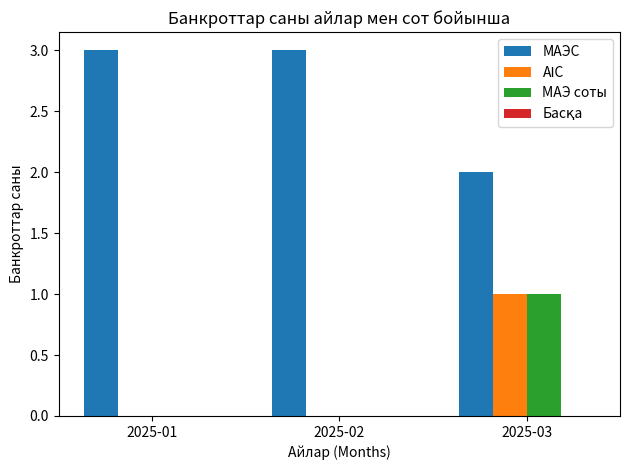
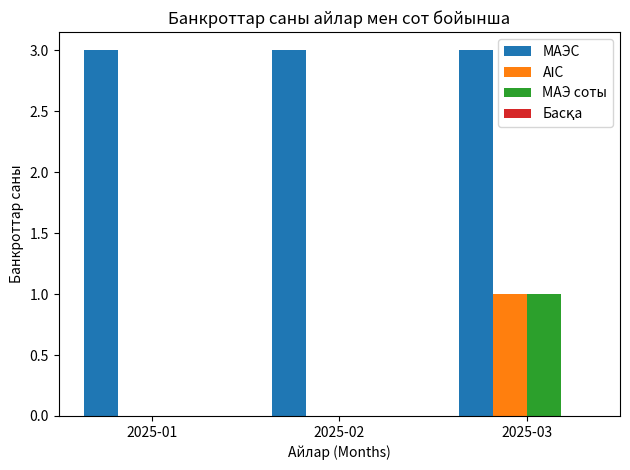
  {
    "МАЭС": {
      "2025-01": 3,
      "2025-02": 3,
-     "2025-03": 2
+     "2025-03": 3
    },
    "АІС": {
      "2025-01": 0,
      "2025-02": 0,
      "2025-03": 1
    },
    "МАЭ соты": {
      "2025-01": 0,
      "2025-02": 0,
      "2025-03": 1
    },
    "Басқа": {
      "2025-01": 0,
      "2025-02": 0,
      "2025-03": 0
    }
  }
